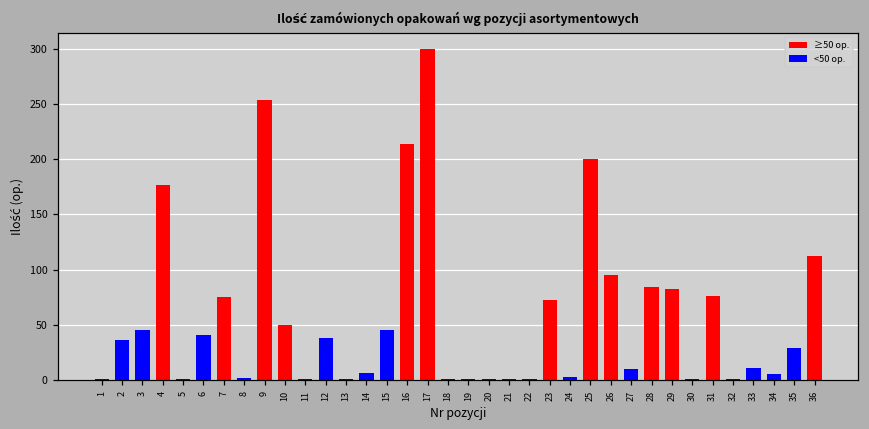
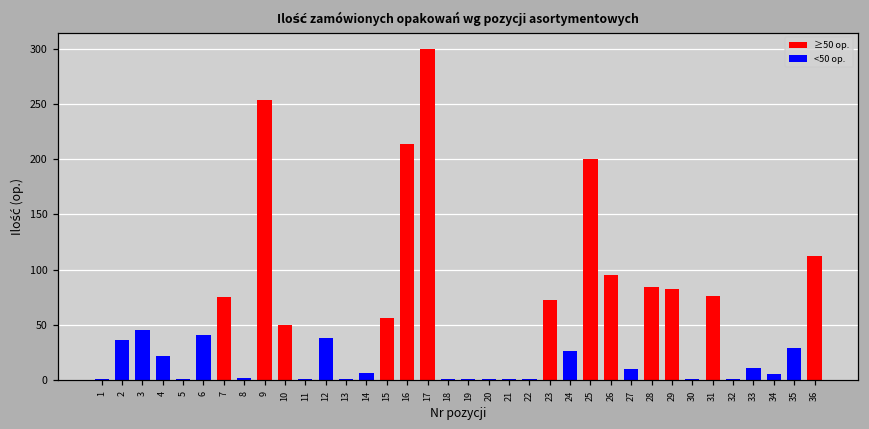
  {
    "2": 36,
    "3": 45,
-   "4": 177,
+   "4": 22,
    "6": 41,
    "7": 75,
    "9": 254,
    "10": 50,
    "12": 38,
    "14": 6,
-   "15": 45,
+   "15": 56,
    "16": 214,
    "17": 300,
    "23": 72,
-   "24": 3,
+   "24": 26,
    "25": 200,
    "26": 95,
    "27": 10,
    "28": 84,
    "29": 82,
    "31": 76,
    "33": 11,
    "34": 5,
    "35": 29,
    "36": 112
  }
